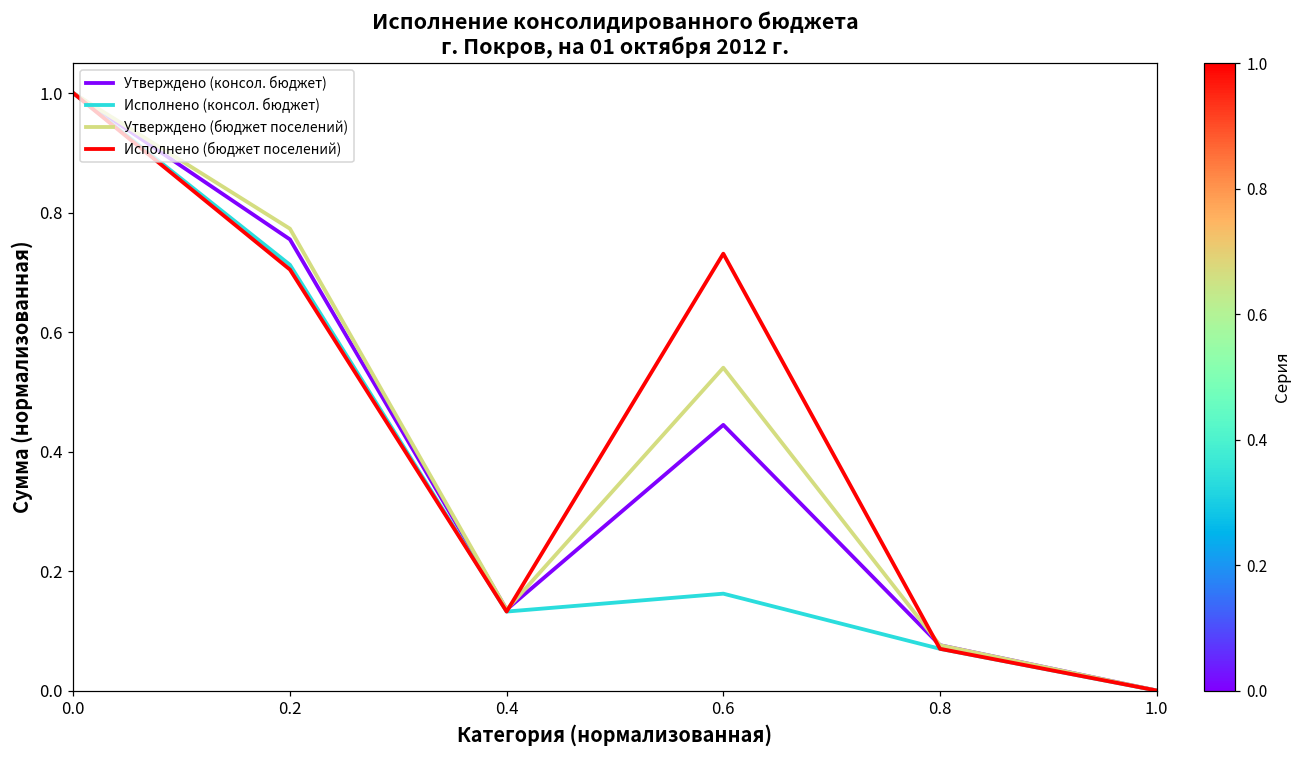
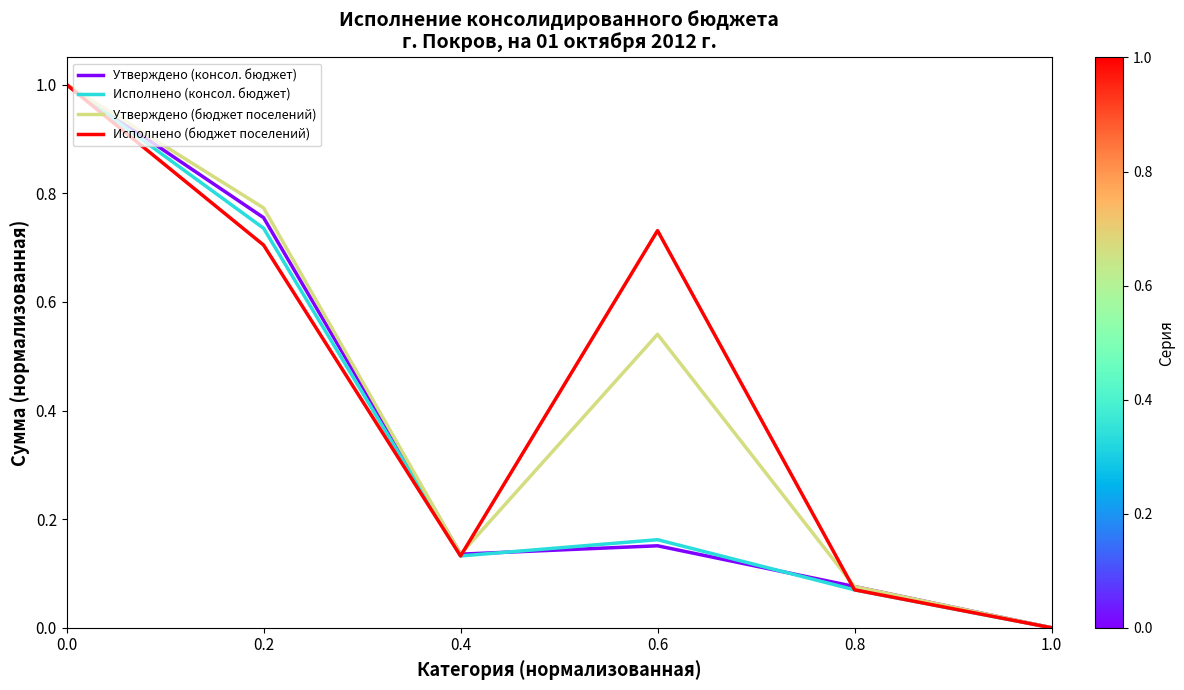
  {
    "Утверждено (консол. бюджет)": {
      "0.2": 0.76,
-     "0.6": 0.44
+     "0.6": 0.15
    },
    "Исполнено (консол. бюджет)": {
-     "0.2": 0.71,
+     "0.2": 0.74,
      "0.6": 0.16
    },
    "Утверждено (бюджет поселений)": {
      "0.2": 0.77,
      "0.6": 0.54
    },
    "Исполнено (бюджет поселений)": {
      "0.2": 0.70,
      "0.6": 0.73
    }
  }
